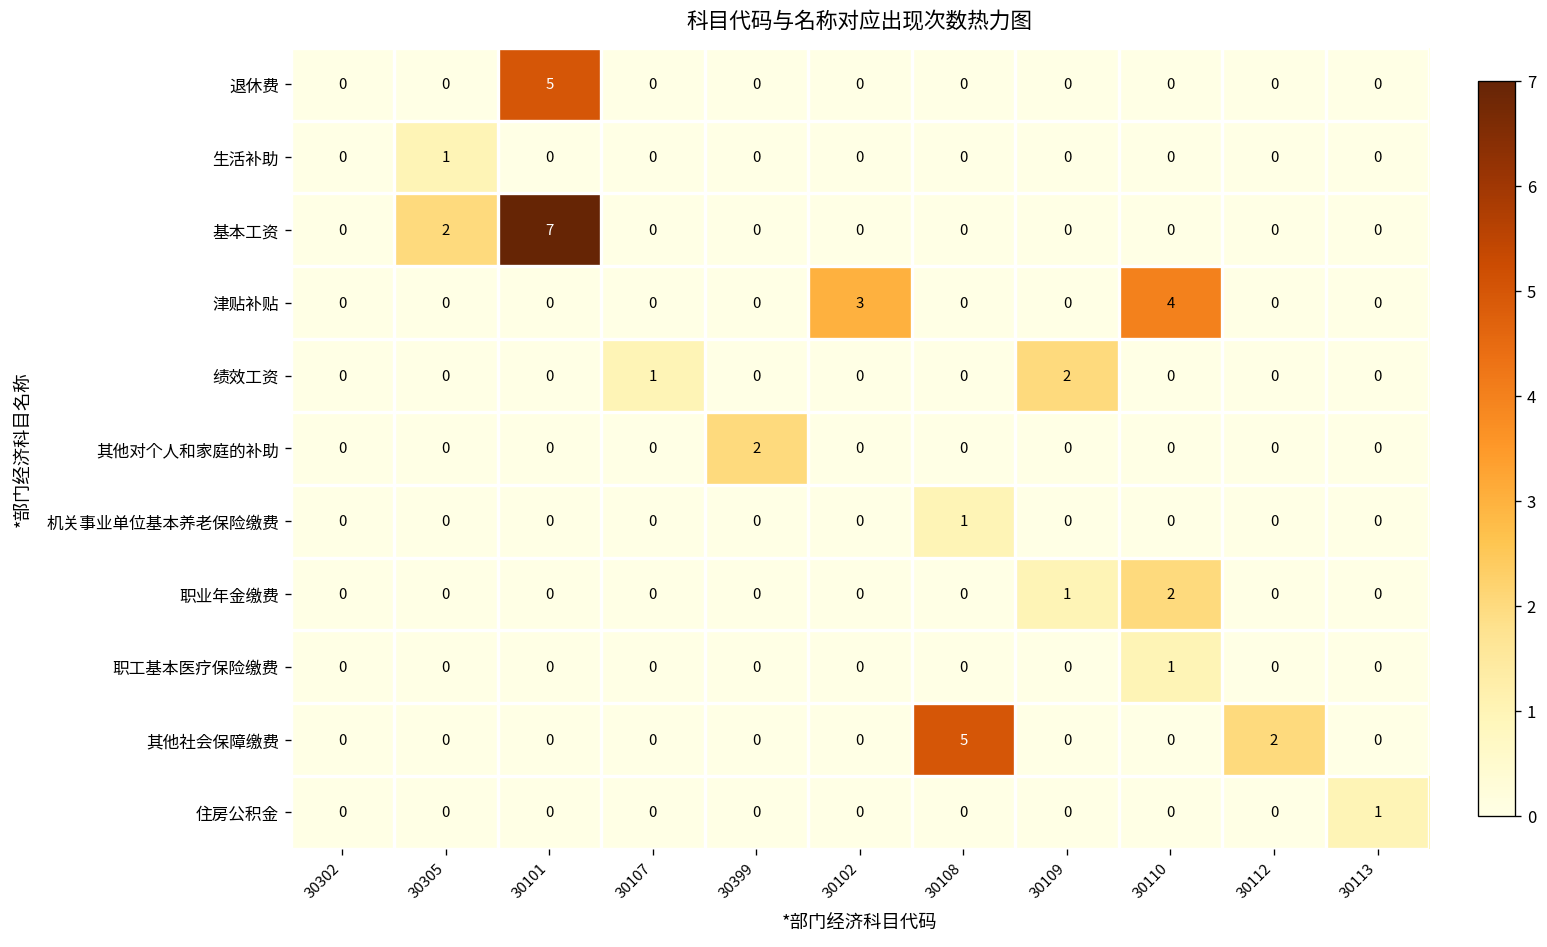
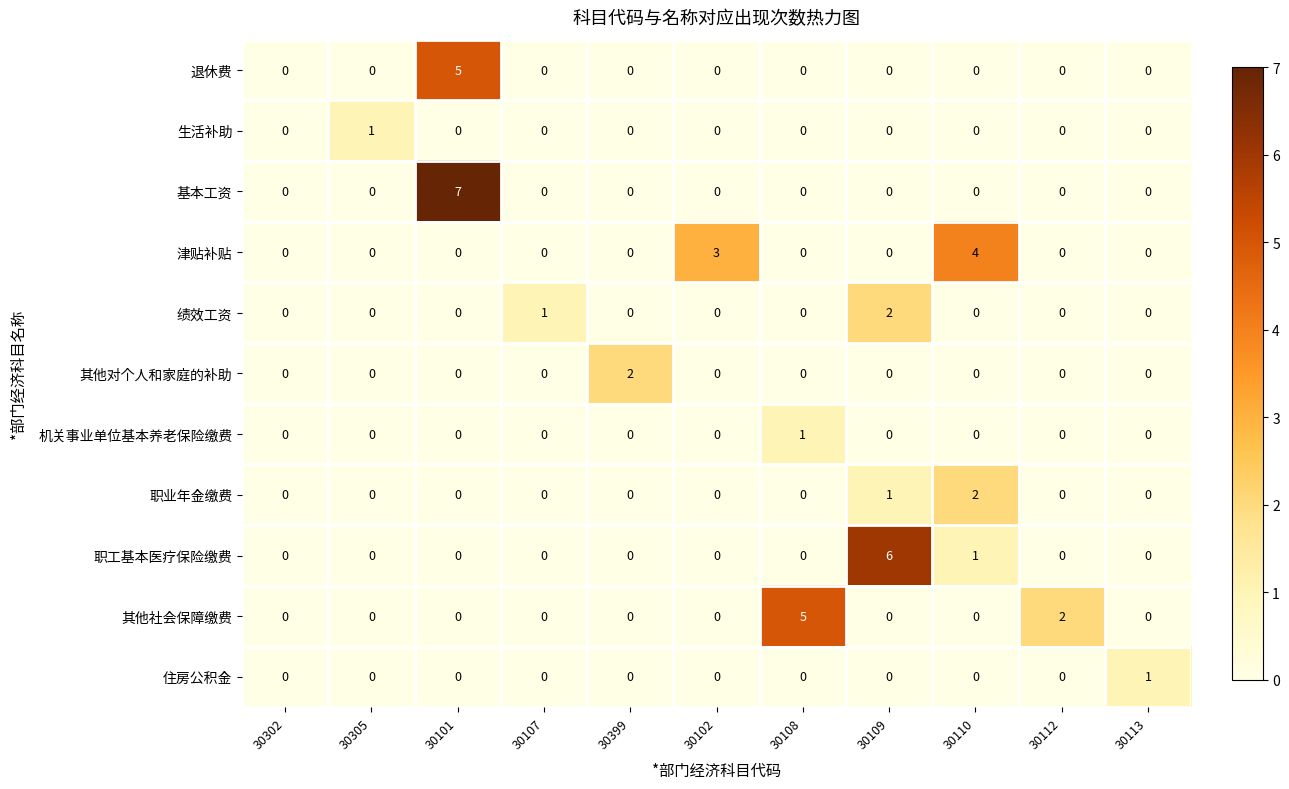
  {
    "退休费": {
      "30302": 0,
      "30305": 0,
      "30101": 5,
      "30107": 0,
      "30399": 0,
      "30102": 0,
      "30108": 0,
      "30109": 0,
      "30110": 0,
      "30112": 0,
      "30113": 0
    },
    "生活补助": {
      "30302": 0,
      "30305": 1,
      "30101": 0,
      "30107": 0,
      "30399": 0,
      "30102": 0,
      "30108": 0,
      "30109": 0,
      "30110": 0,
      "30112": 0,
      "30113": 0
    },
    "基本工资": {
      "30302": 0,
-     "30305": 2,
+     "30305": 0,
      "30101": 7,
      "30107": 0,
      "30399": 0,
      "30102": 0,
      "30108": 0,
      "30109": 0,
      "30110": 0,
      "30112": 0,
      "30113": 0
    },
    "津贴补贴": {
      "30302": 0,
      "30305": 0,
      "30101": 0,
      "30107": 0,
      "30399": 0,
      "30102": 3,
      "30108": 0,
      "30109": 0,
      "30110": 4,
      "30112": 0,
      "30113": 0
    },
    "绩效工资": {
      "30302": 0,
      "30305": 0,
      "30101": 0,
      "30107": 1,
      "30399": 0,
      "30102": 0,
      "30108": 0,
      "30109": 2,
      "30110": 0,
      "30112": 0,
      "30113": 0
    },
    "其他对个人和家庭的补助": {
      "30302": 0,
      "30305": 0,
      "30101": 0,
      "30107": 0,
      "30399": 2,
      "30102": 0,
      "30108": 0,
      "30109": 0,
      "30110": 0,
      "30112": 0,
      "30113": 0
    },
    "机关事业单位基本养老保险缴费": {
      "30302": 0,
      "30305": 0,
      "30101": 0,
      "30107": 0,
      "30399": 0,
      "30102": 0,
      "30108": 1,
      "30109": 0,
      "30110": 0,
      "30112": 0,
      "30113": 0
    },
    "职业年金缴费": {
      "30302": 0,
      "30305": 0,
      "30101": 0,
      "30107": 0,
      "30399": 0,
      "30102": 0,
      "30108": 0,
      "30109": 1,
      "30110": 2,
      "30112": 0,
      "30113": 0
    },
    "职工基本医疗保险缴费": {
      "30302": 0,
      "30305": 0,
      "30101": 0,
      "30107": 0,
      "30399": 0,
      "30102": 0,
      "30108": 0,
-     "30109": 0,
+     "30109": 6,
      "30110": 1,
      "30112": 0,
      "30113": 0
    },
    "其他社会保障缴费": {
      "30302": 0,
      "30305": 0,
      "30101": 0,
      "30107": 0,
      "30399": 0,
      "30102": 0,
      "30108": 5,
      "30109": 0,
      "30110": 0,
      "30112": 2,
      "30113": 0
    },
    "住房公积金": {
      "30302": 0,
      "30305": 0,
      "30101": 0,
      "30107": 0,
      "30399": 0,
      "30102": 0,
      "30108": 0,
      "30109": 0,
      "30110": 0,
      "30112": 0,
      "30113": 1
    }
  }
